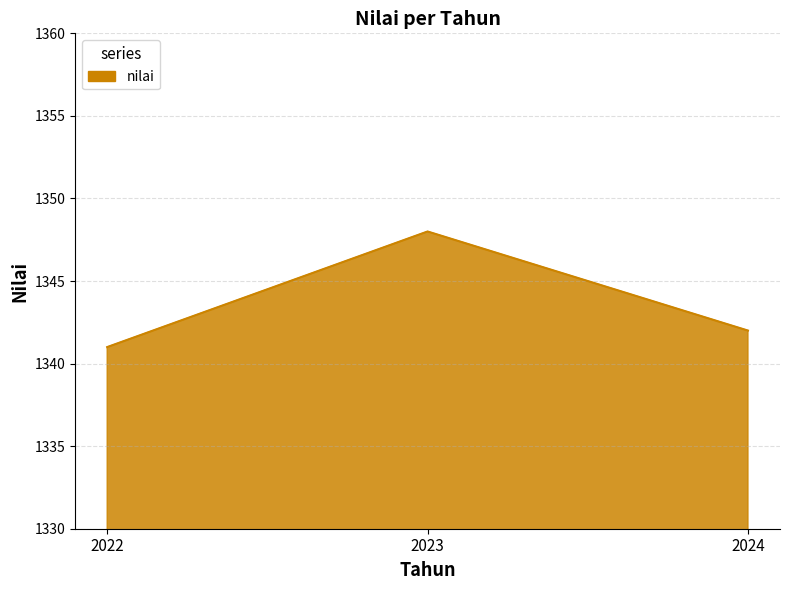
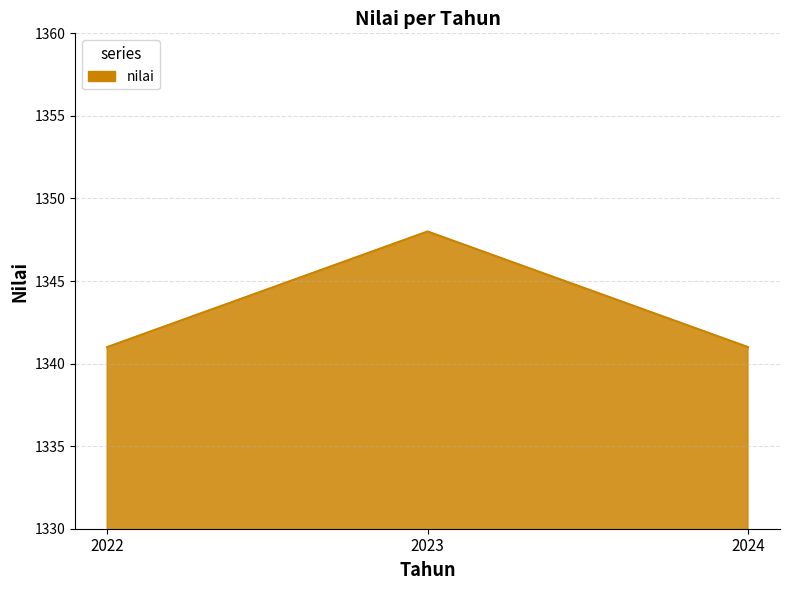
  {
    "2022": 1341,
    "2023": 1348,
-   "2024": 1342
+   "2024": 1341
  }
